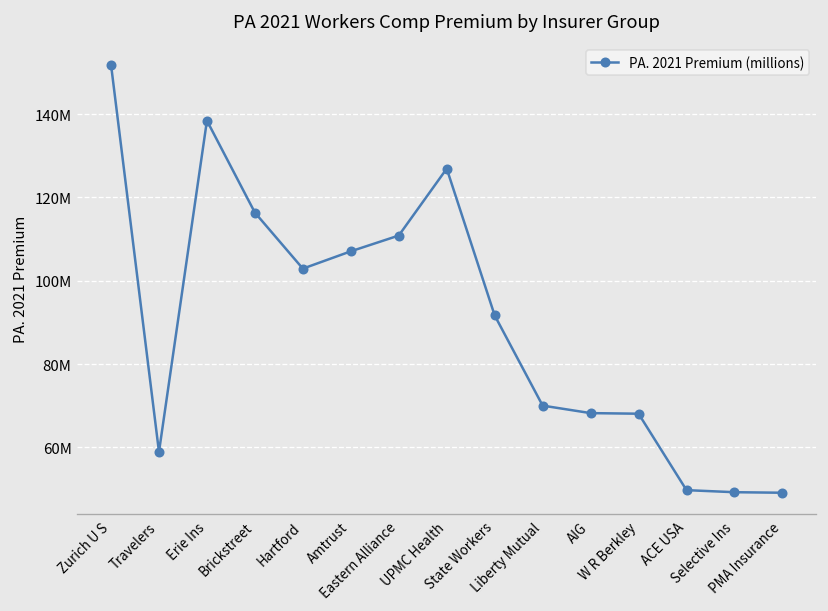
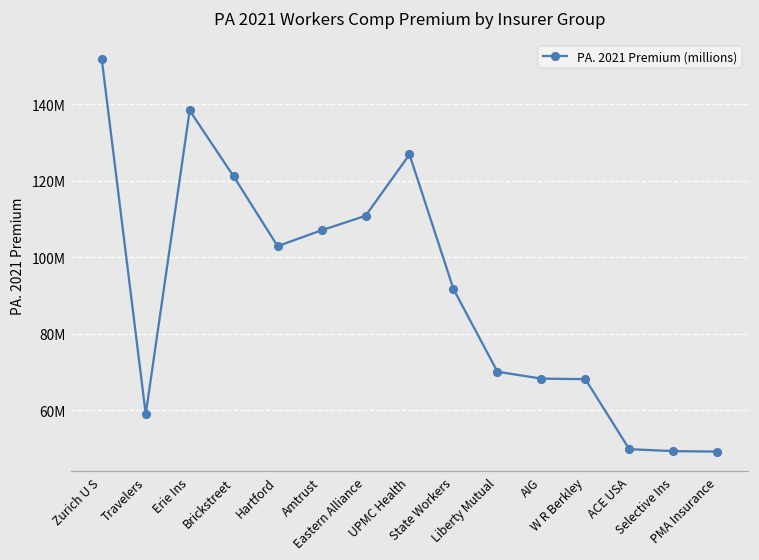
  {
    "Zurich U S": 152000000,
    "Travelers": 59000000,
    "Erie Ins": 138000000,
-   "Brickstreet": 116000000,
+   "Brickstreet": 121000000,
    "Hartford": 103000000,
    "Amtrust": 107000000,
    "Eastern Alliance": 111000000,
    "UPMC Health": 127000000,
    "State Workers": 92000000,
    "Liberty Mutual": 70000000,
    "AIG": 68000000,
    "W R Berkley": 68000000,
    "ACE USA": 50000000,
    "Selective Ins": 49000000,
    "PMA Insurance": 49000000
  }
